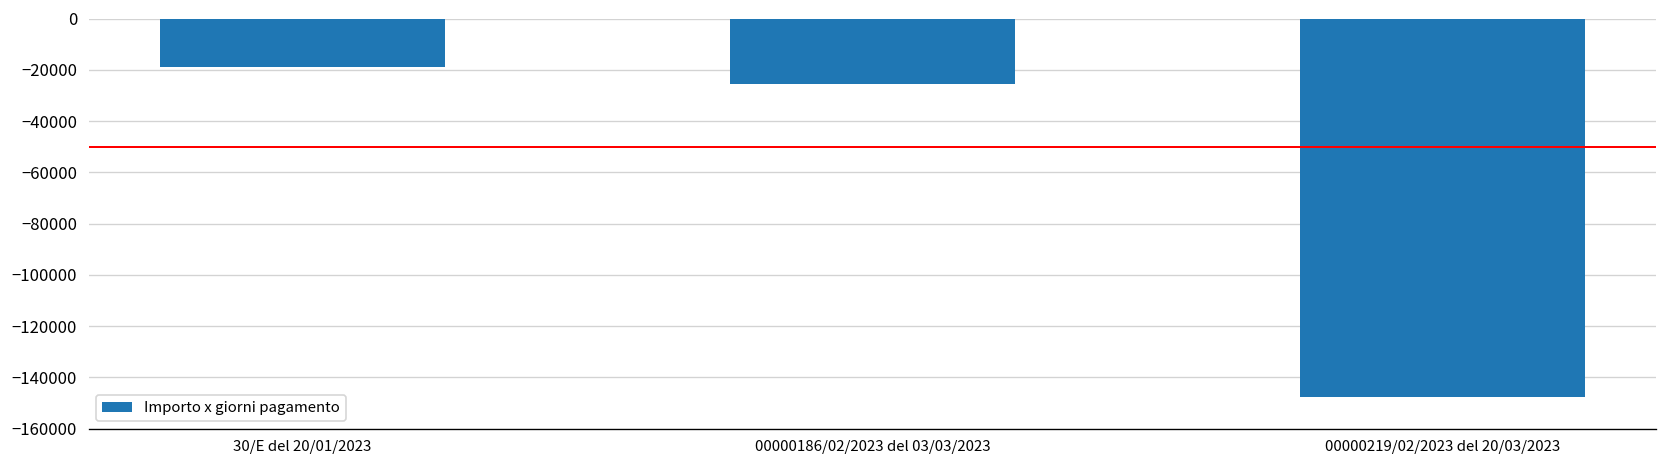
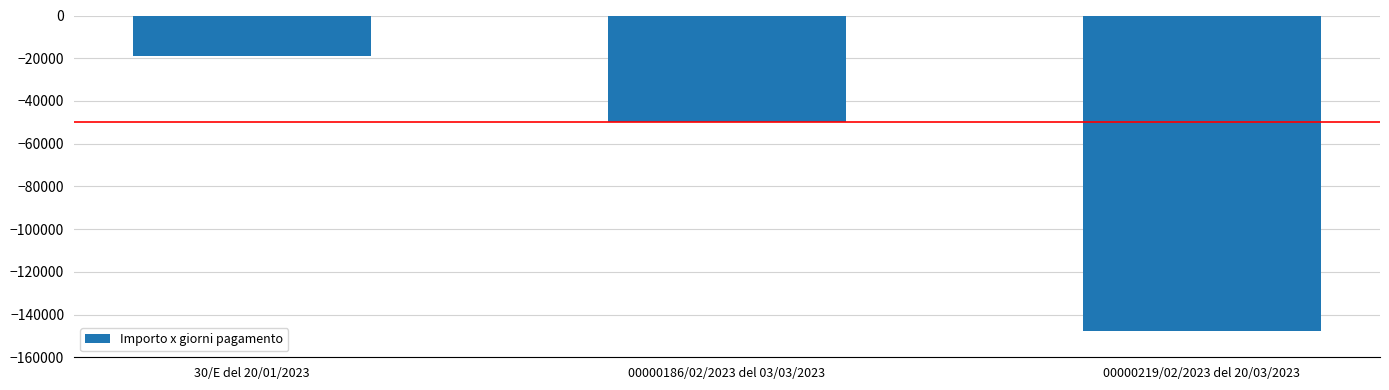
  {
    "30/E del 20/01/2023": -19000,
-   "00000186/02/2023 del 03/03/2023": -26000,
+   "00000186/02/2023 del 03/03/2023": -50000,
    "00000219/02/2023 del 20/03/2023": -148000
  }
